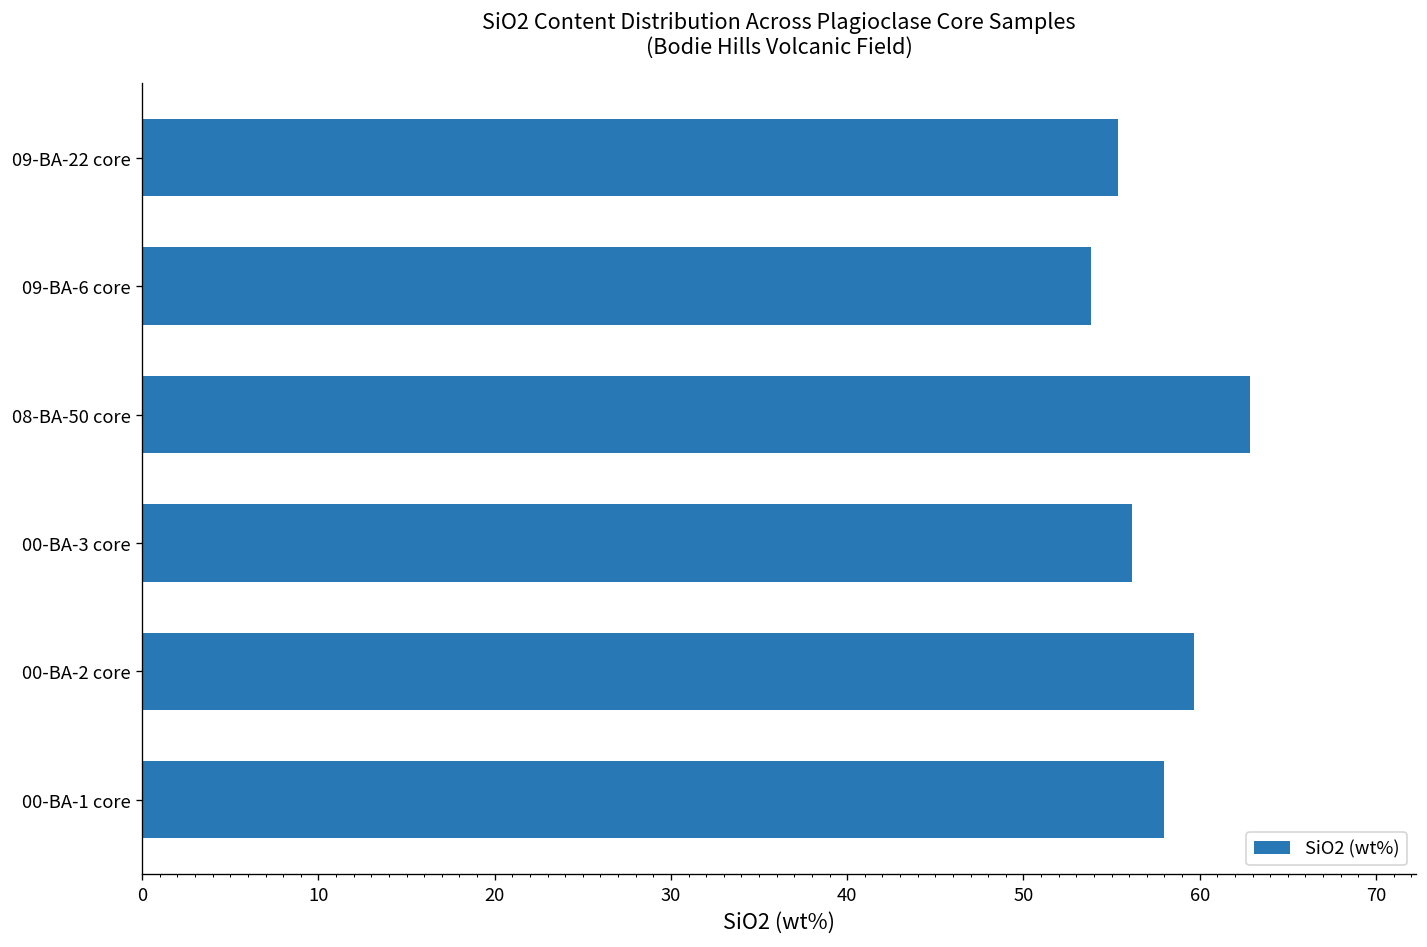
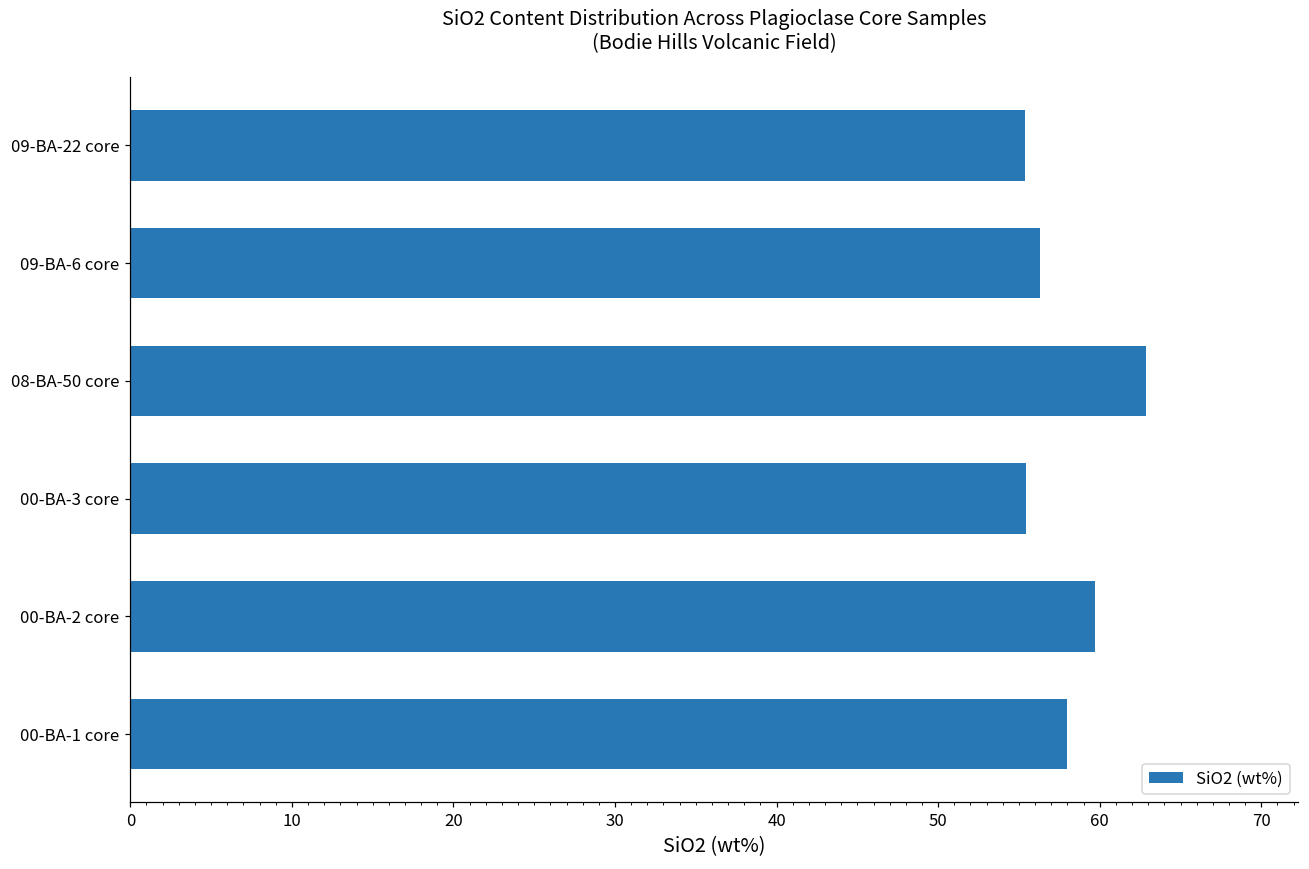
  {
    "09-BA-22 core": 55.4,
-   "09-BA-6 core": 53.9,
+   "09-BA-6 core": 56.3,
    "08-BA-50 core": 62.8,
-   "00-BA-3 core": 56.1,
+   "00-BA-3 core": 55.5,
    "00-BA-2 core": 59.7,
    "00-BA-1 core": 58.0
  }
